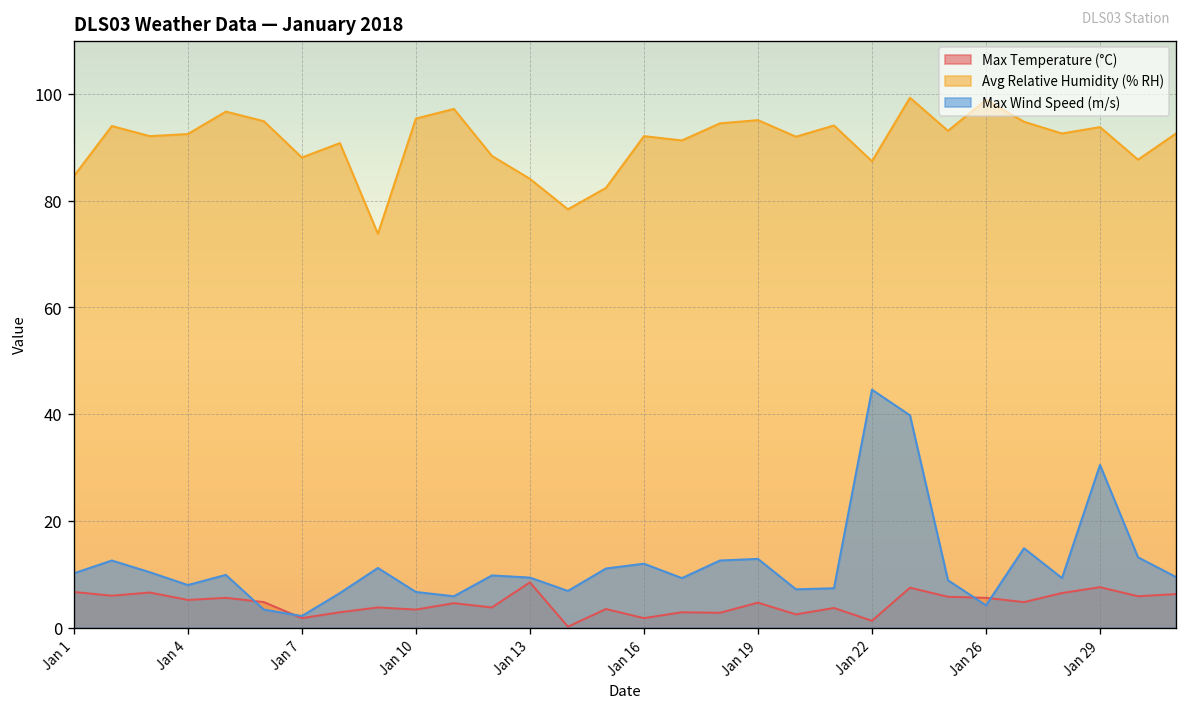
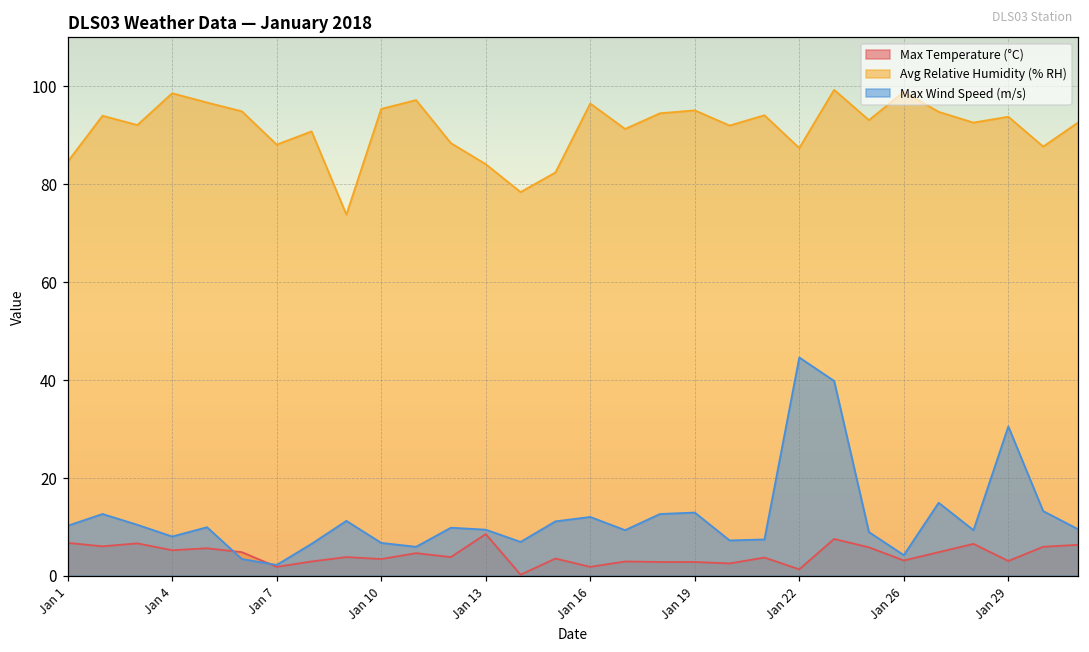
  {
    "Max Temperature (°C)": {
      "Jan 1": 7,
      "Jan 4": 5,
      "Jan 10": 3,
      "Jan 13": 9,
      "Jan 16": 2,
-     "Jan 19": 5,
+     "Jan 19": 3,
      "Jan 22": 1,
-     "Jan 26": 6,
-     "Jan 29": 8
+     "Jan 26": 3,
+     "Jan 29": 3
    },
    "Avg Relative Humidity (% RH)": {
      "Jan 1": 85,
-     "Jan 4": 93,
+     "Jan 4": 99,
      "Jan 7": 88,
      "Jan 10": 95,
      "Jan 13": 84,
-     "Jan 16": 92,
+     "Jan 16": 97,
      "Jan 19": 95,
      "Jan 22": 87,
      "Jan 29": 94
    },
    "Max Wind Speed (m/s)": {
      "Jan 1": 10,
      "Jan 4": 8,
      "Jan 10": 7,
      "Jan 13": 9,
      "Jan 16": 12,
      "Jan 19": 13,
      "Jan 22": 45,
      "Jan 26": 4,
      "Jan 29": 31
    }
  }
